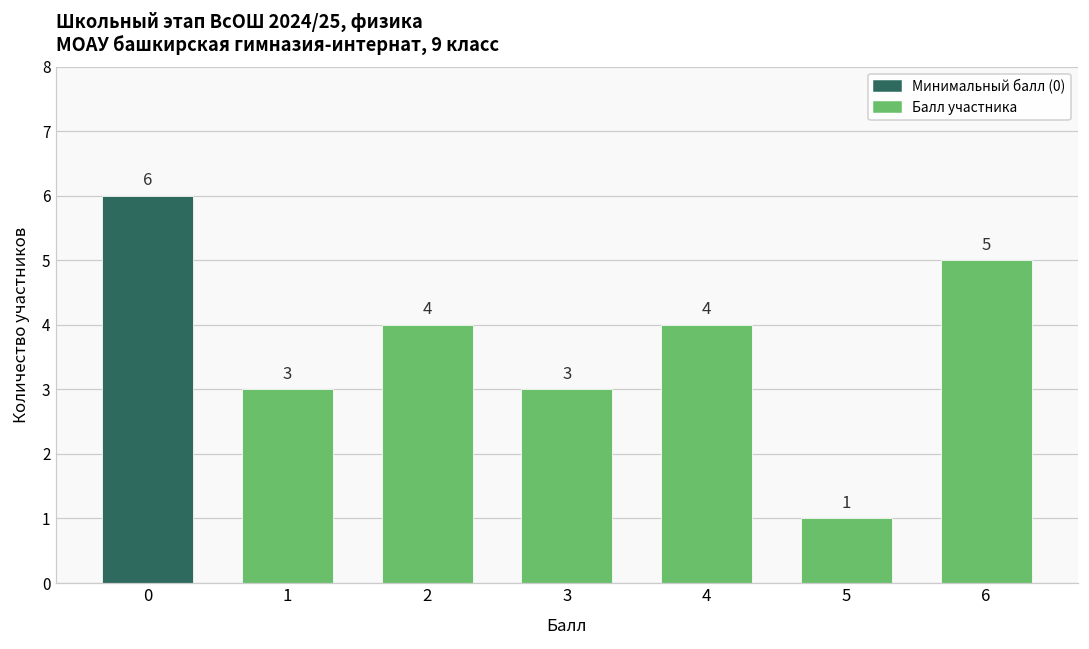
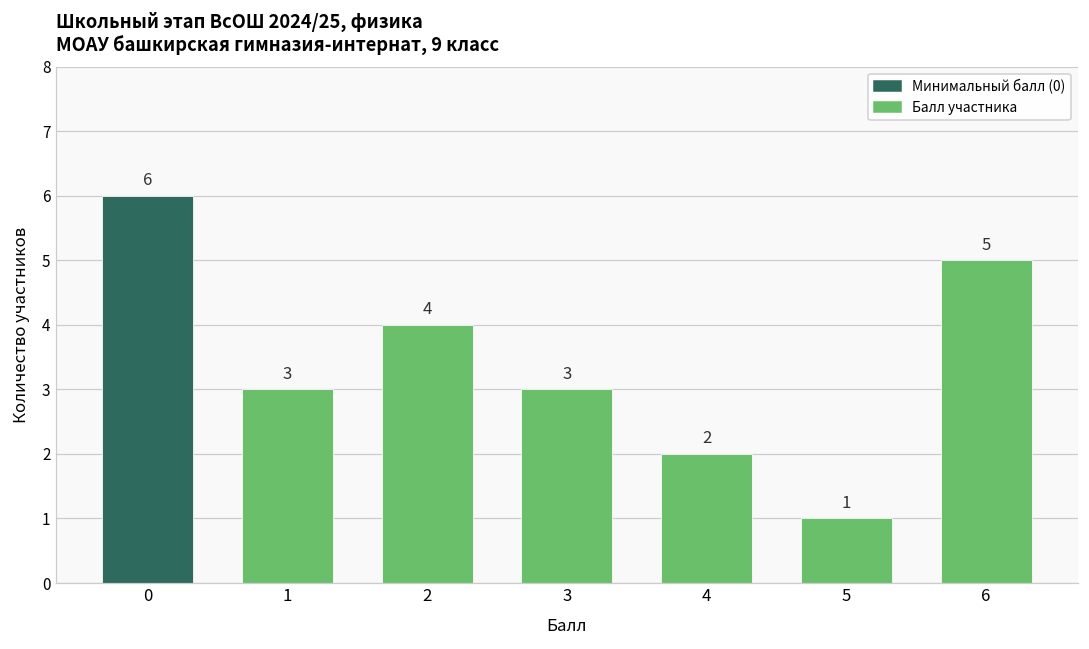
  {
    "0": 6,
    "1": 3,
    "2": 4,
    "3": 3,
-   "4": 4,
+   "4": 2,
    "5": 1,
    "6": 5
  }
